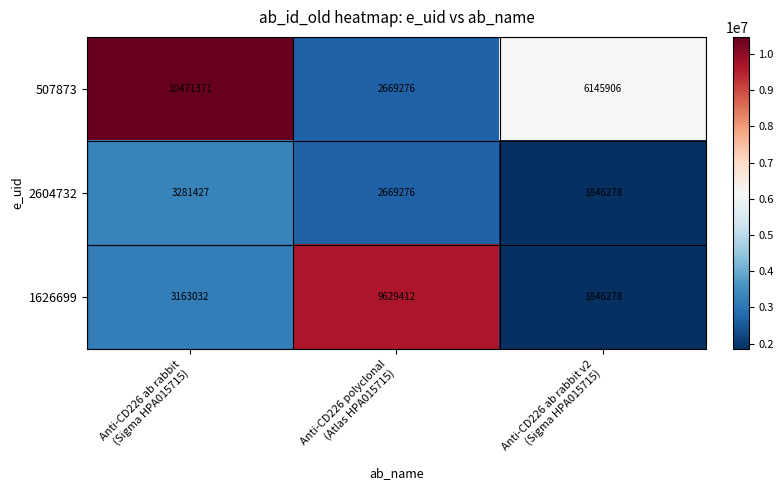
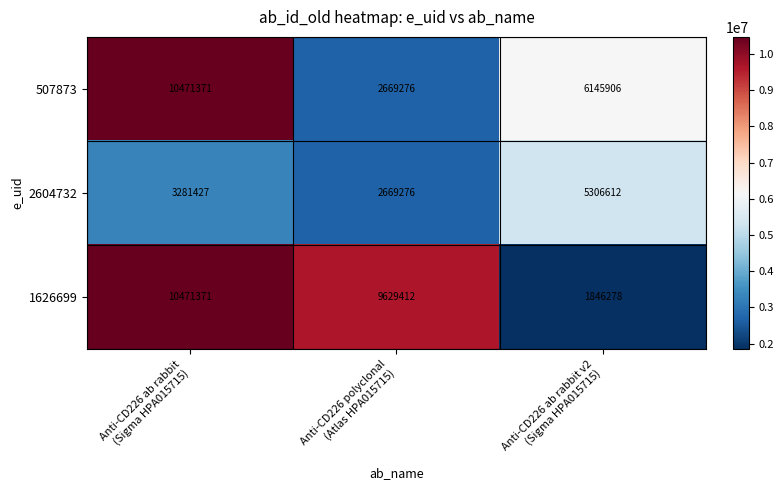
  {
    "507873": {
      "Anti-CD226 ab rabbit (Sigma HPA015715)": 10471371,
      "Anti-CD226 polyclonal (Atlas HPA015715)": 2669276,
      "Anti-CD226 ab rabbit v2 (Sigma HPA015715)": 6145906
    },
    "2604732": {
      "Anti-CD226 ab rabbit (Sigma HPA015715)": 3281427,
      "Anti-CD226 polyclonal (Atlas HPA015715)": 2669276,
-     "Anti-CD226 ab rabbit v2 (Sigma HPA015715)": 1846278
+     "Anti-CD226 ab rabbit v2 (Sigma HPA015715)": 5306612
    },
    "1626699": {
-     "Anti-CD226 ab rabbit (Sigma HPA015715)": 3163032,
+     "Anti-CD226 ab rabbit (Sigma HPA015715)": 10471371,
      "Anti-CD226 polyclonal (Atlas HPA015715)": 9629412,
      "Anti-CD226 ab rabbit v2 (Sigma HPA015715)": 1846278
    }
  }
